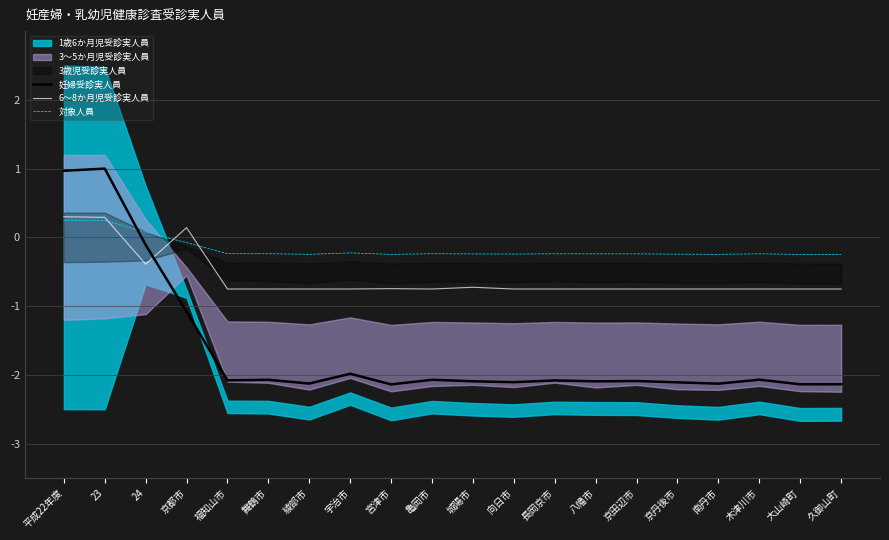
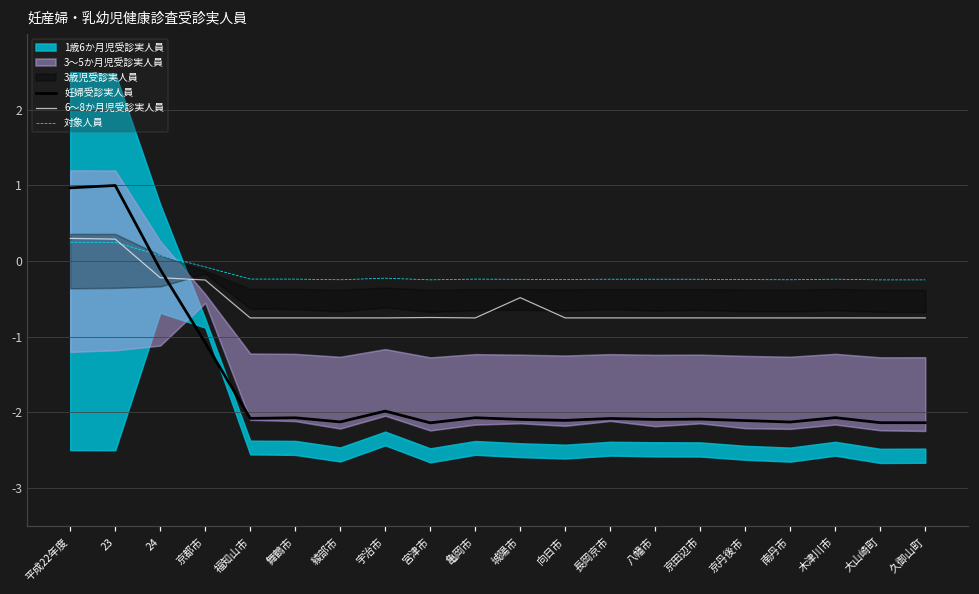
  {
    "6～8か月児受診実人員": {
      "平成22年度": 0.3,
      "23": 0.3,
-     "24": -0.4,
-     "京都市": 0.1,
+     "24": -0.2,
+     "京都市": -0.2,
      "福知山市": -0.8,
      "舞鶴市": -0.8,
      "綾部市": -0.8,
      "宇治市": -0.8,
      "宮津市": -0.7,
      "亀岡市": -0.8,
-     "城陽市": -0.7,
+     "城陽市": -0.5,
      "向日市": -0.8,
      "長岡京市": -0.8,
      "八幡市": -0.8,
      "京田辺市": -0.8,
      "京丹後市": -0.8,
      "南丹市": -0.8,
      "木津川市": -0.8,
      "大山崎町": -0.8,
      "久御山町": -0.8
    }
  }
